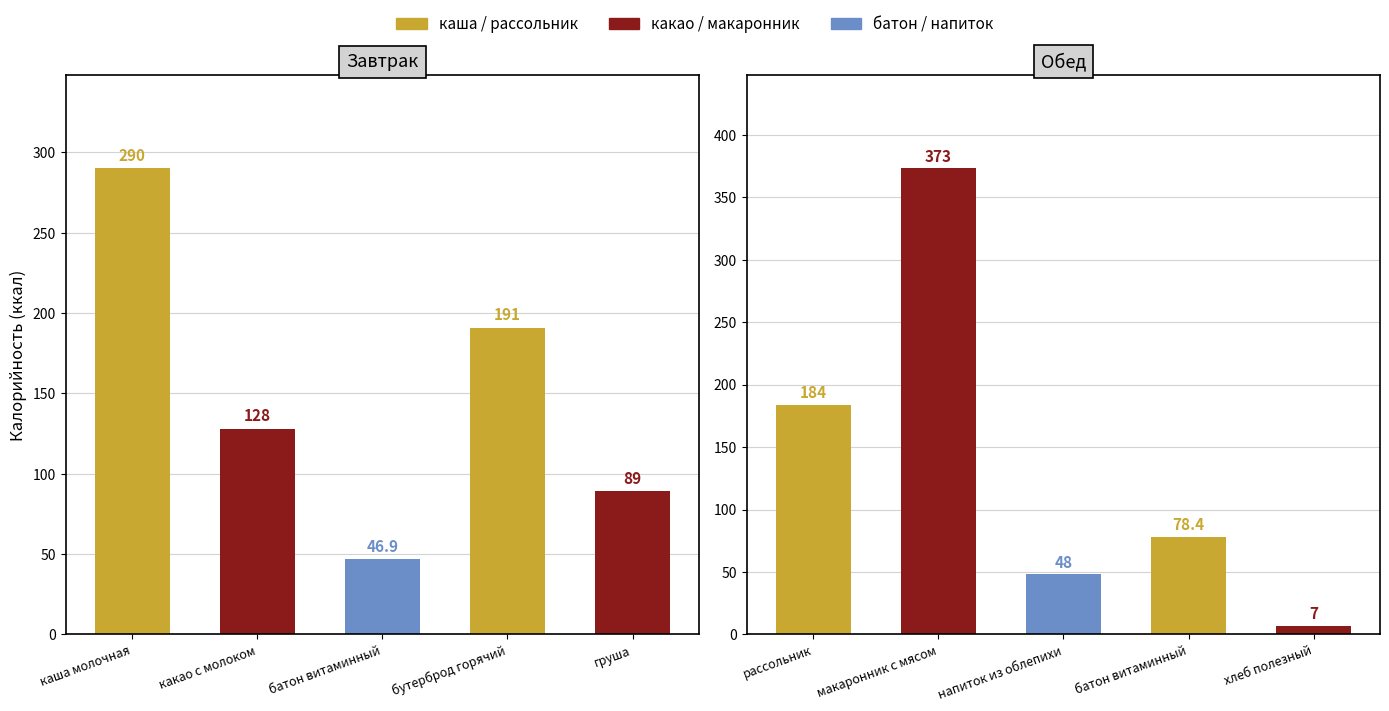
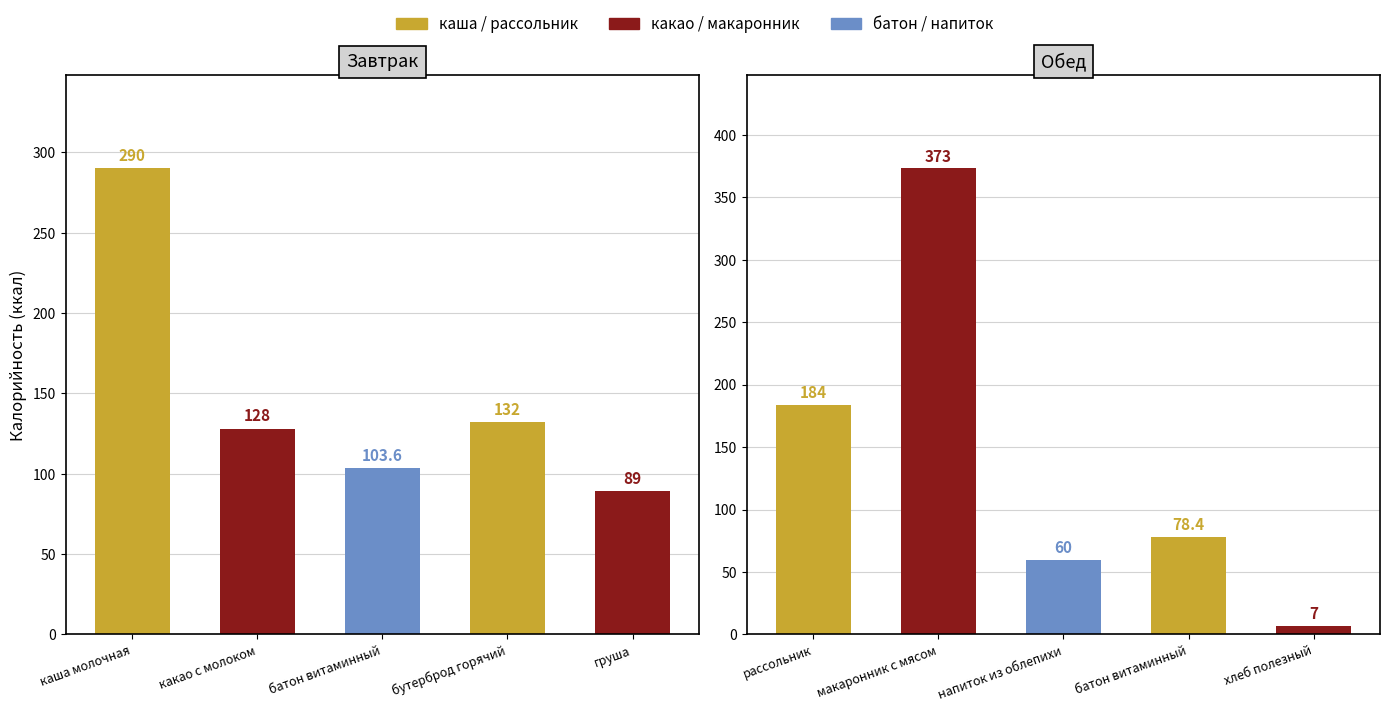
  {
    "Завтрак": {
      "каша молочная": 290,
      "какао с молоком": 128,
-     "батон витаминный": 46.9,
-     "бутерброд горячий": 191,
+     "батон витаминный": 103.6,
+     "бутерброд горячий": 132,
      "груша": 89
    },
    "Обед": {
      "рассольник": 184,
      "макаронник с мясом": 373,
-     "напиток из облепихи": 48,
+     "напиток из облепихи": 60,
      "батон витаминный": 78.4,
      "хлеб полезный": 7
    }
  }
